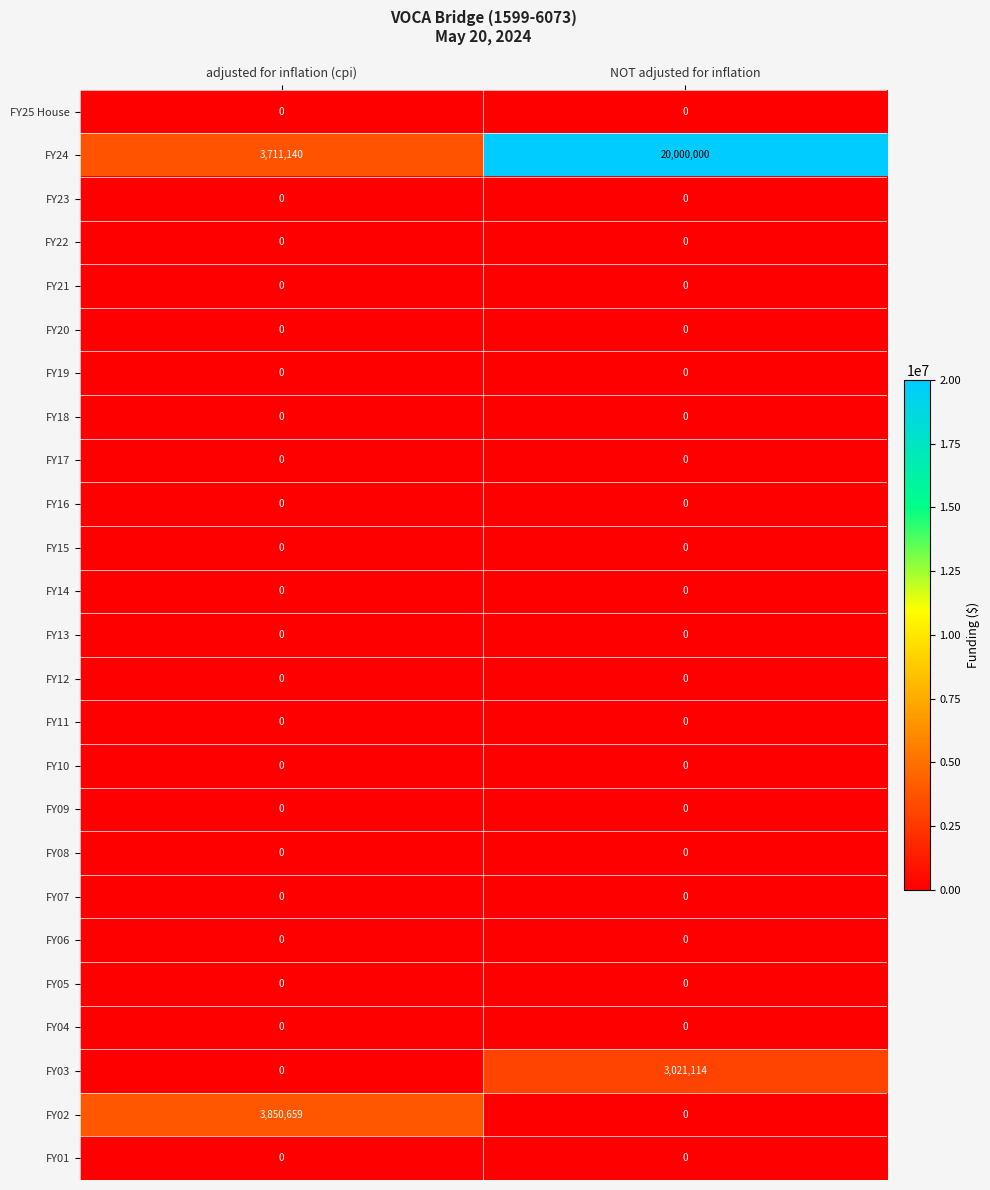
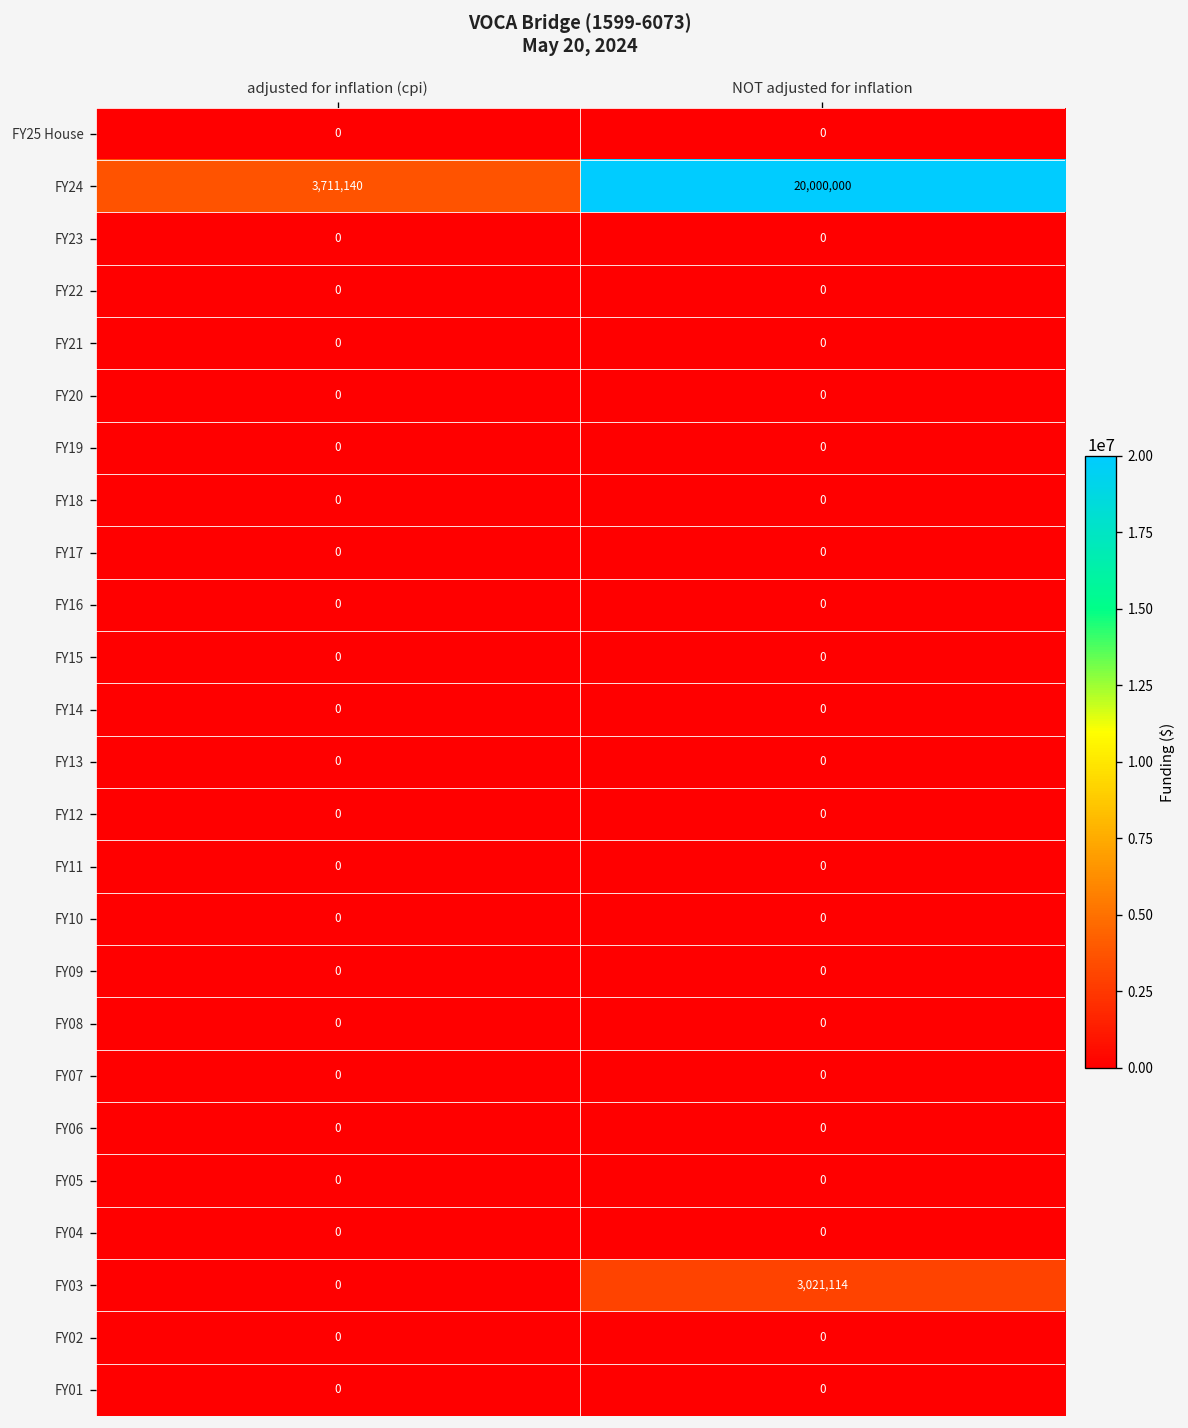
  {
    "FY25 House": {
      "adjusted for inflation (cpi)": "0",
      "NOT adjusted for inflation": "0"
    },
    "FY24": {
      "adjusted for inflation (cpi)": "3,711,140",
      "NOT adjusted for inflation": "20,000,000"
    },
    "FY23": {
      "adjusted for inflation (cpi)": "0",
      "NOT adjusted for inflation": "0"
    },
    "FY22": {
      "adjusted for inflation (cpi)": "0",
      "NOT adjusted for inflation": "0"
    },
    "FY21": {
      "adjusted for inflation (cpi)": "0",
      "NOT adjusted for inflation": "0"
    },
    "FY20": {
      "adjusted for inflation (cpi)": "0",
      "NOT adjusted for inflation": "0"
    },
    "FY19": {
      "adjusted for inflation (cpi)": "0",
      "NOT adjusted for inflation": "0"
    },
    "FY18": {
      "adjusted for inflation (cpi)": "0",
      "NOT adjusted for inflation": "0"
    },
    "FY17": {
      "adjusted for inflation (cpi)": "0",
      "NOT adjusted for inflation": "0"
    },
    "FY16": {
      "adjusted for inflation (cpi)": "0",
      "NOT adjusted for inflation": "0"
    },
    "FY15": {
      "adjusted for inflation (cpi)": "0",
      "NOT adjusted for inflation": "0"
    },
    "FY14": {
      "adjusted for inflation (cpi)": "0",
      "NOT adjusted for inflation": "0"
    },
    "FY13": {
      "adjusted for inflation (cpi)": "0",
      "NOT adjusted for inflation": "0"
    },
    "FY12": {
      "adjusted for inflation (cpi)": "0",
      "NOT adjusted for inflation": "0"
    },
    "FY11": {
      "adjusted for inflation (cpi)": "0",
      "NOT adjusted for inflation": "0"
    },
    "FY10": {
      "adjusted for inflation (cpi)": "0",
      "NOT adjusted for inflation": "0"
    },
    "FY09": {
      "adjusted for inflation (cpi)": "0",
      "NOT adjusted for inflation": "0"
    },
    "FY08": {
      "adjusted for inflation (cpi)": "0",
      "NOT adjusted for inflation": "0"
    },
    "FY07": {
      "adjusted for inflation (cpi)": "0",
      "NOT adjusted for inflation": "0"
    },
    "FY06": {
      "adjusted for inflation (cpi)": "0",
      "NOT adjusted for inflation": "0"
    },
    "FY05": {
      "adjusted for inflation (cpi)": "0",
      "NOT adjusted for inflation": "0"
    },
    "FY04": {
      "adjusted for inflation (cpi)": "0",
      "NOT adjusted for inflation": "0"
    },
    "FY03": {
      "adjusted for inflation (cpi)": "0",
      "NOT adjusted for inflation": "3,021,114"
    },
    "FY02": {
-     "adjusted for inflation (cpi)": "3,850,659",
+     "adjusted for inflation (cpi)": "0",
      "NOT adjusted for inflation": "0"
    },
    "FY01": {
      "adjusted for inflation (cpi)": "0",
      "NOT adjusted for inflation": "0"
    }
  }
